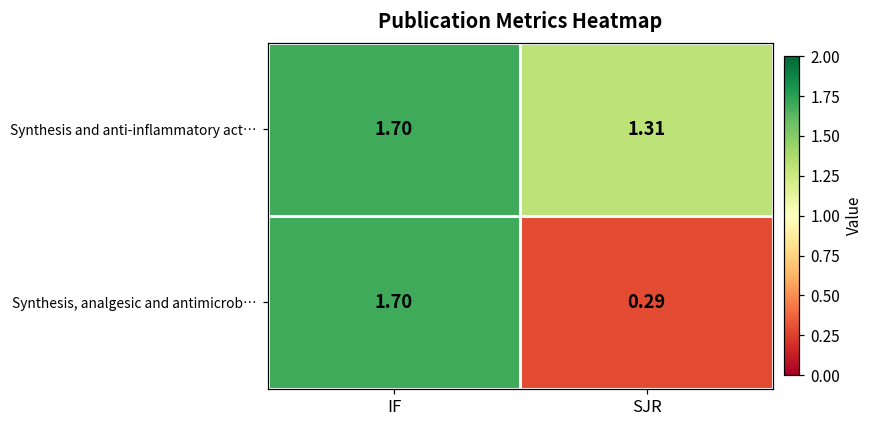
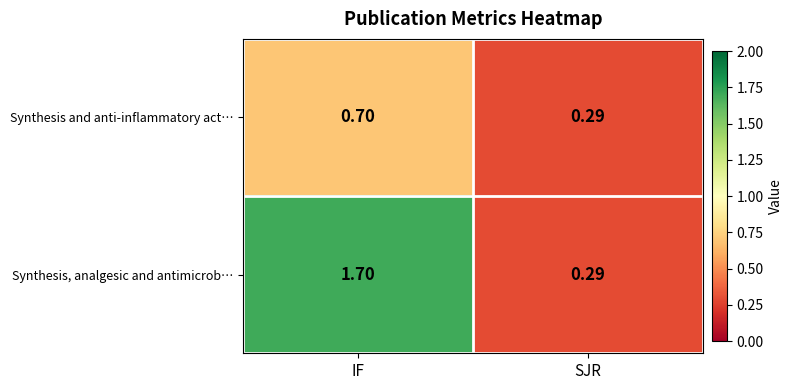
  {
    "Synthesis and anti-inflammatory act…": {
-     "IF": 1.70,
-     "SJR": 1.31
+     "IF": 0.70,
+     "SJR": 0.29
    },
    "Synthesis, analgesic and antimicrob…": {
      "IF": 1.70,
      "SJR": 0.29
    }
  }
